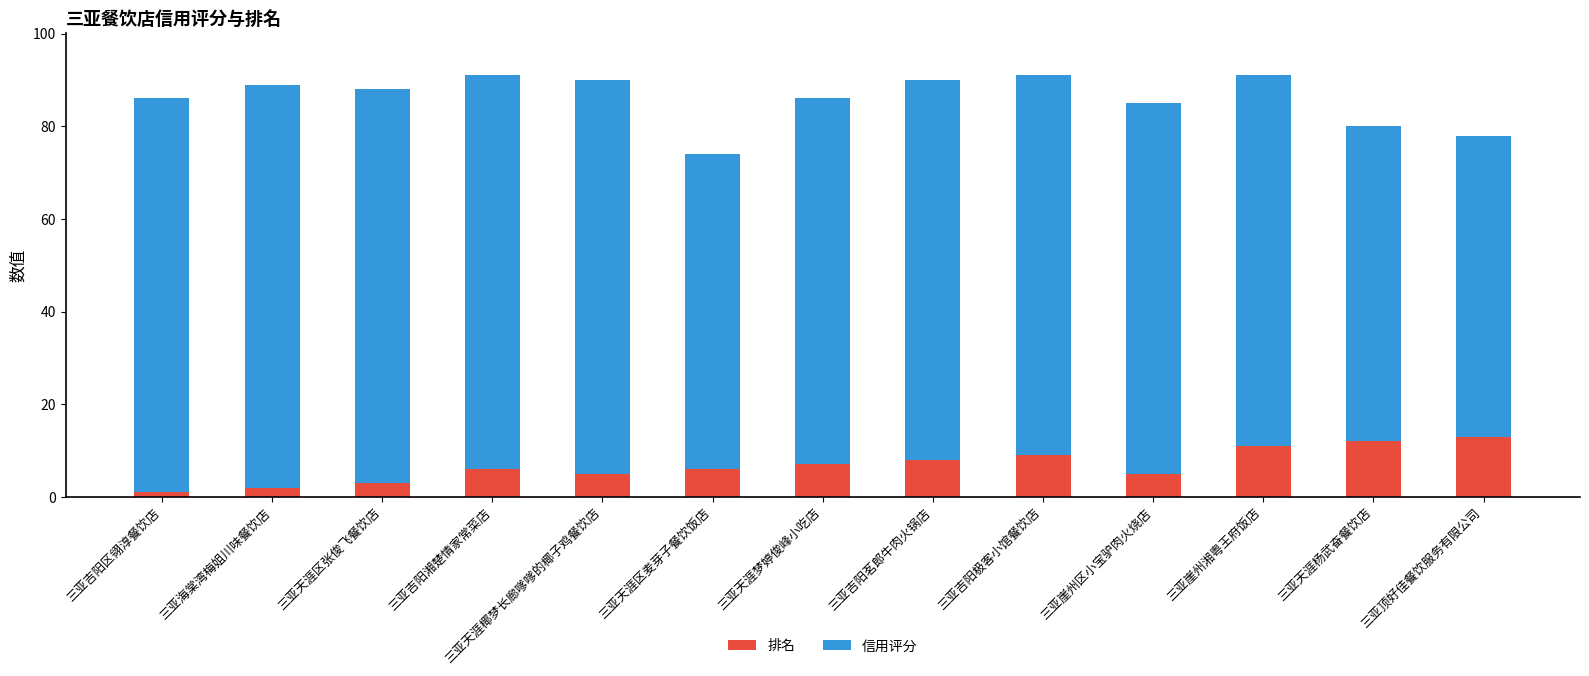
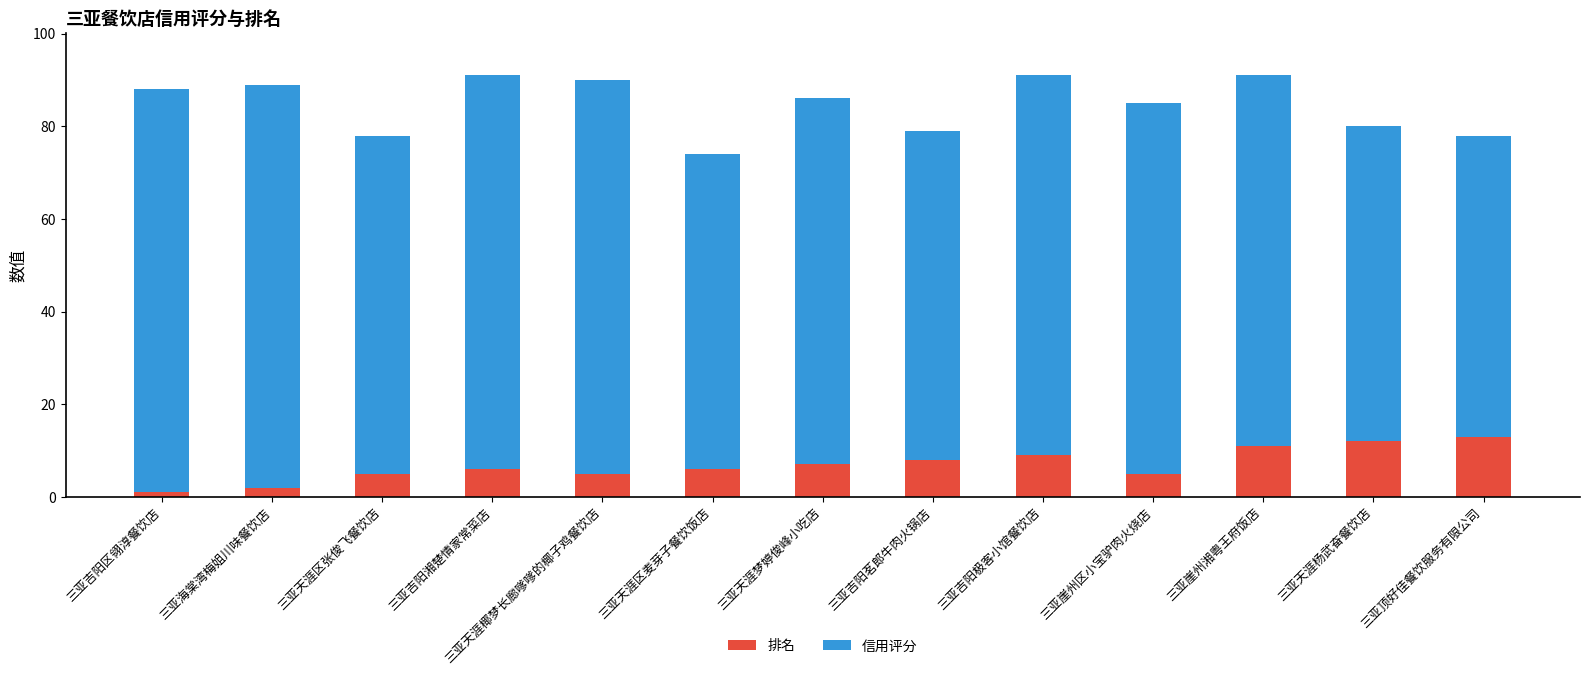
  {
    "排名": {
      "三亚吉阳区翎淳餐饮店": 1,
      "三亚海棠湾梅姐川味餐饮店": 2,
-     "三亚天涯区张俊飞餐饮店": 3,
+     "三亚天涯区张俊飞餐饮店": 5,
      "三亚吉阳湘楚情家常菜店": 6,
      "三亚天涯椰梦长廊嗲嗲的椰子鸡餐饮店": 5,
      "三亚天涯区麦芽子餐饮饭店": 6,
      "三亚天涯梦婷俊峰小吃店": 7,
      "三亚吉阳茗郎牛肉火锅店": 8,
      "三亚吉阳极客小馆餐饮店": 9,
      "三亚崖州区小宝驴肉火烧店": 5,
      "三亚崖州湘粤王府饭店": 11,
      "三亚天涯杨武奋餐饮店": 12,
      "三亚顶好佳餐饮服务有限公司": 13
    },
    "信用评分": {
-     "三亚吉阳区翎淳餐饮店": 85,
+     "三亚吉阳区翎淳餐饮店": 87,
      "三亚海棠湾梅姐川味餐饮店": 87,
-     "三亚天涯区张俊飞餐饮店": 85,
+     "三亚天涯区张俊飞餐饮店": 73,
      "三亚吉阳湘楚情家常菜店": 85,
      "三亚天涯椰梦长廊嗲嗲的椰子鸡餐饮店": 85,
      "三亚天涯区麦芽子餐饮饭店": 68,
      "三亚天涯梦婷俊峰小吃店": 79,
-     "三亚吉阳茗郎牛肉火锅店": 82,
+     "三亚吉阳茗郎牛肉火锅店": 71,
      "三亚吉阳极客小馆餐饮店": 82,
      "三亚崖州区小宝驴肉火烧店": 80,
      "三亚崖州湘粤王府饭店": 80,
      "三亚天涯杨武奋餐饮店": 68,
      "三亚顶好佳餐饮服务有限公司": 65
    }
  }
